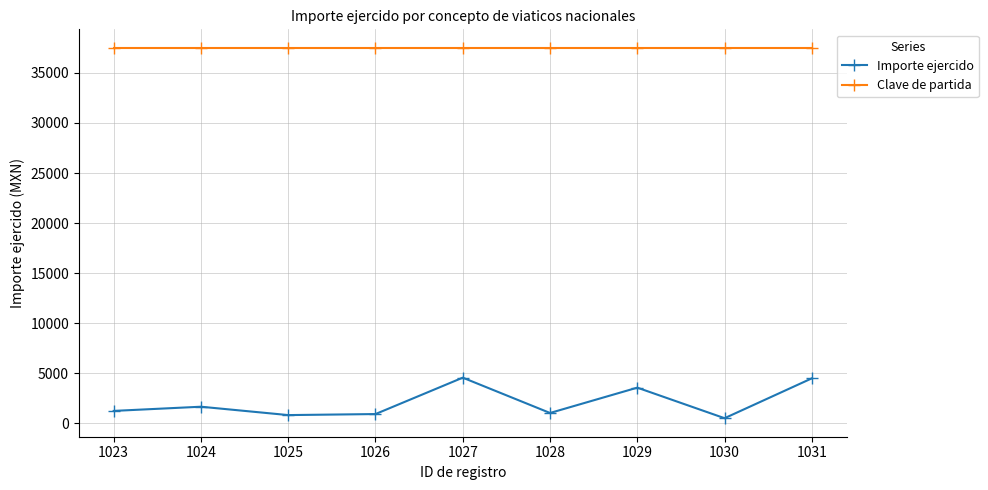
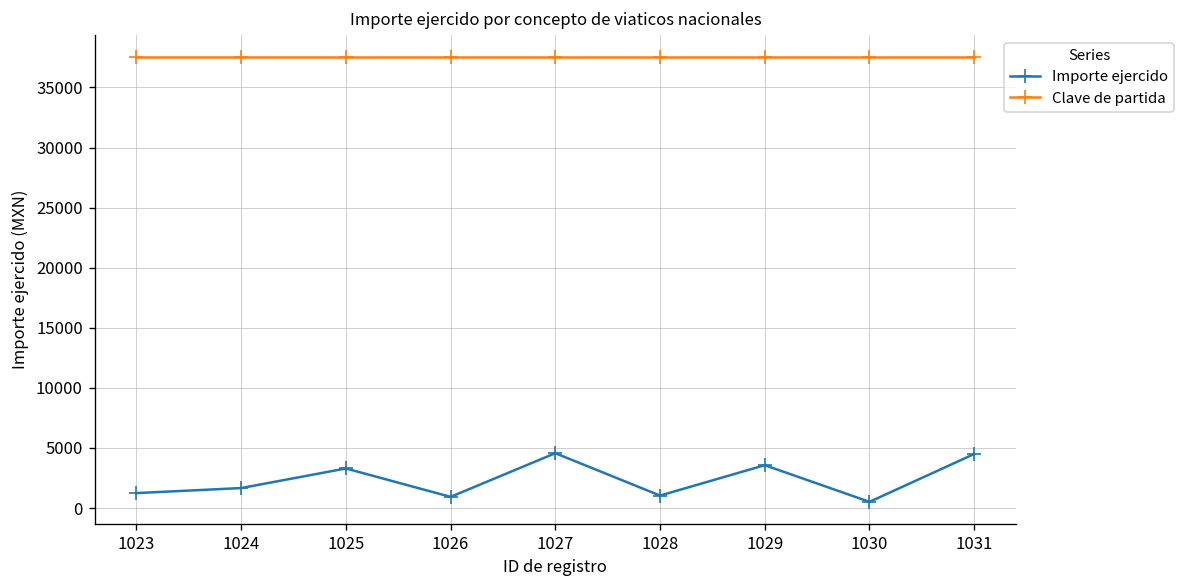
  {
    "Importe ejercido": {
      "1023": 1200,
      "1024": 1700,
-     "1025": 800,
+     "1025": 3300,
      "1026": 900,
      "1027": 4600,
      "1028": 1000,
      "1029": 3600,
      "1030": 500,
      "1031": 4500
    },
    "Clave de partida": {
      "1023": 37500,
      "1024": 37500,
      "1025": 37500,
      "1026": 37500,
      "1027": 37500,
      "1028": 37500,
      "1029": 37500,
      "1030": 37500,
      "1031": 37500
    }
  }
